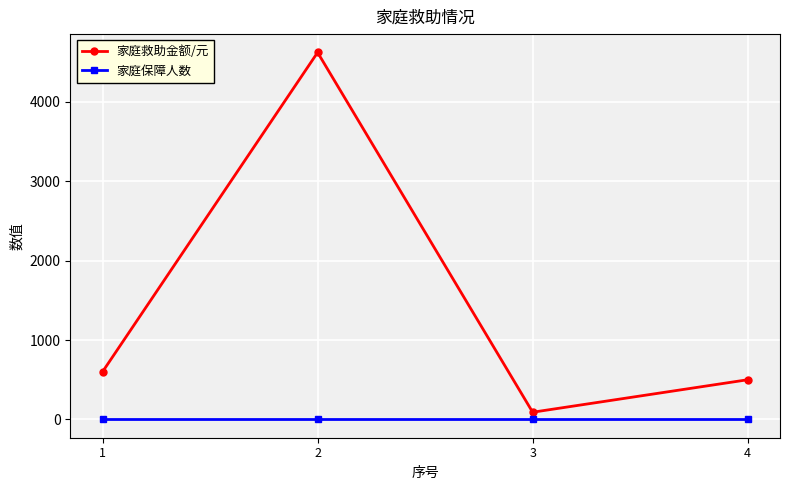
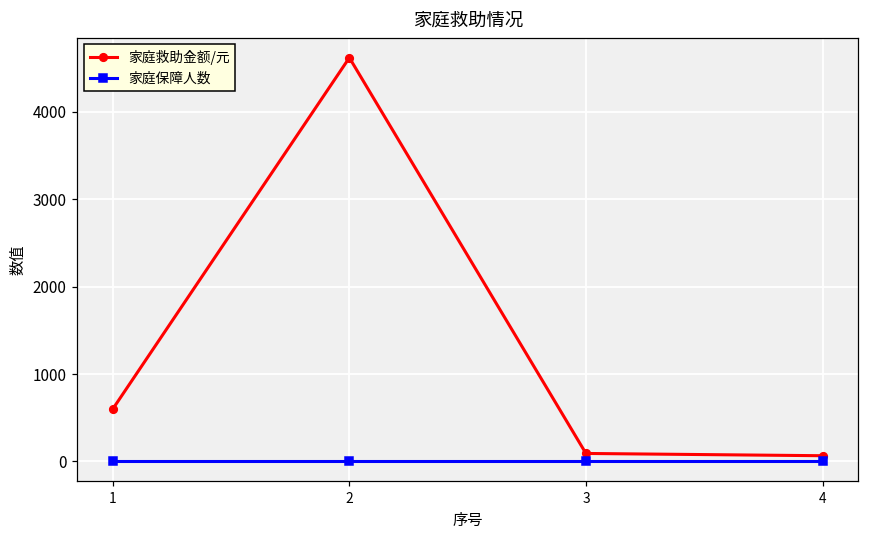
  {
    "家庭救助金额/元": {
      "1": 600,
      "2": 4600,
      "3": 100,
-     "4": 500
+     "4": 100
    },
    "家庭保障人数": {
      "1": 0,
      "2": 0,
      "3": 0,
      "4": 0
    }
  }
